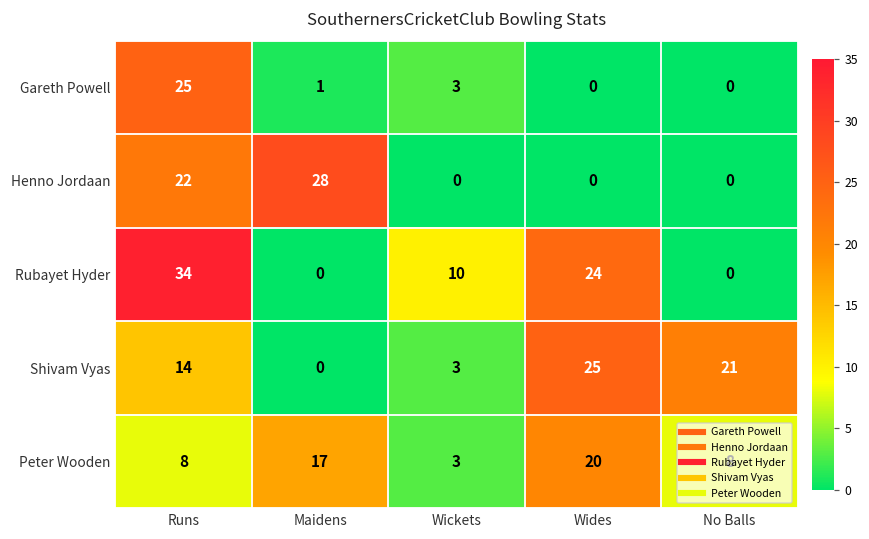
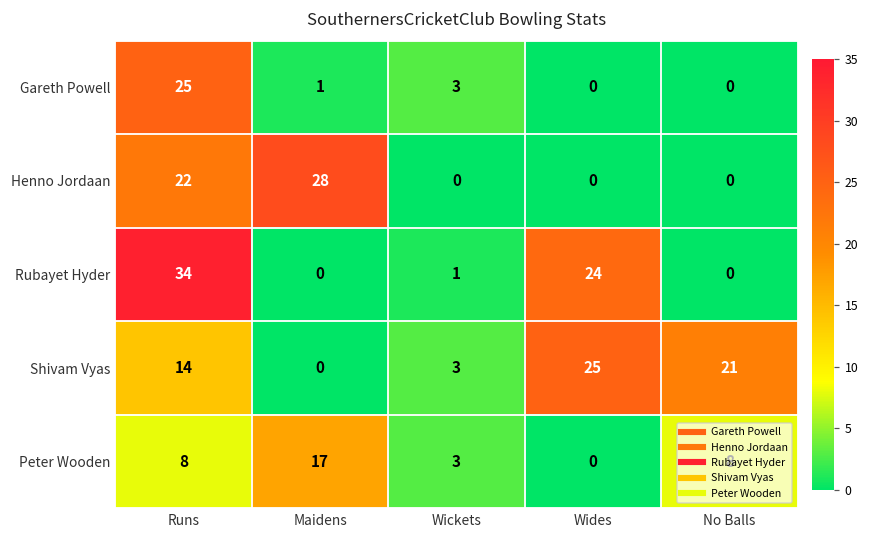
  {
    "Gareth Powell": {
      "Runs": 25,
      "Maidens": 1,
      "Wickets": 3,
      "Wides": 0,
      "No Balls": 0
    },
    "Henno Jordaan": {
      "Runs": 22,
      "Maidens": 28,
      "Wickets": 0,
      "Wides": 0,
      "No Balls": 0
    },
    "Rubayet Hyder": {
      "Runs": 34,
      "Maidens": 0,
-     "Wickets": 10,
+     "Wickets": 1,
      "Wides": 24,
      "No Balls": 0
    },
    "Shivam Vyas": {
      "Runs": 14,
      "Maidens": 0,
      "Wickets": 3,
      "Wides": 25,
      "No Balls": 21
    },
    "Peter Wooden": {
      "Runs": 8,
      "Maidens": 17,
      "Wickets": 3,
-     "Wides": 20
+     "Wides": 0
    }
  }
